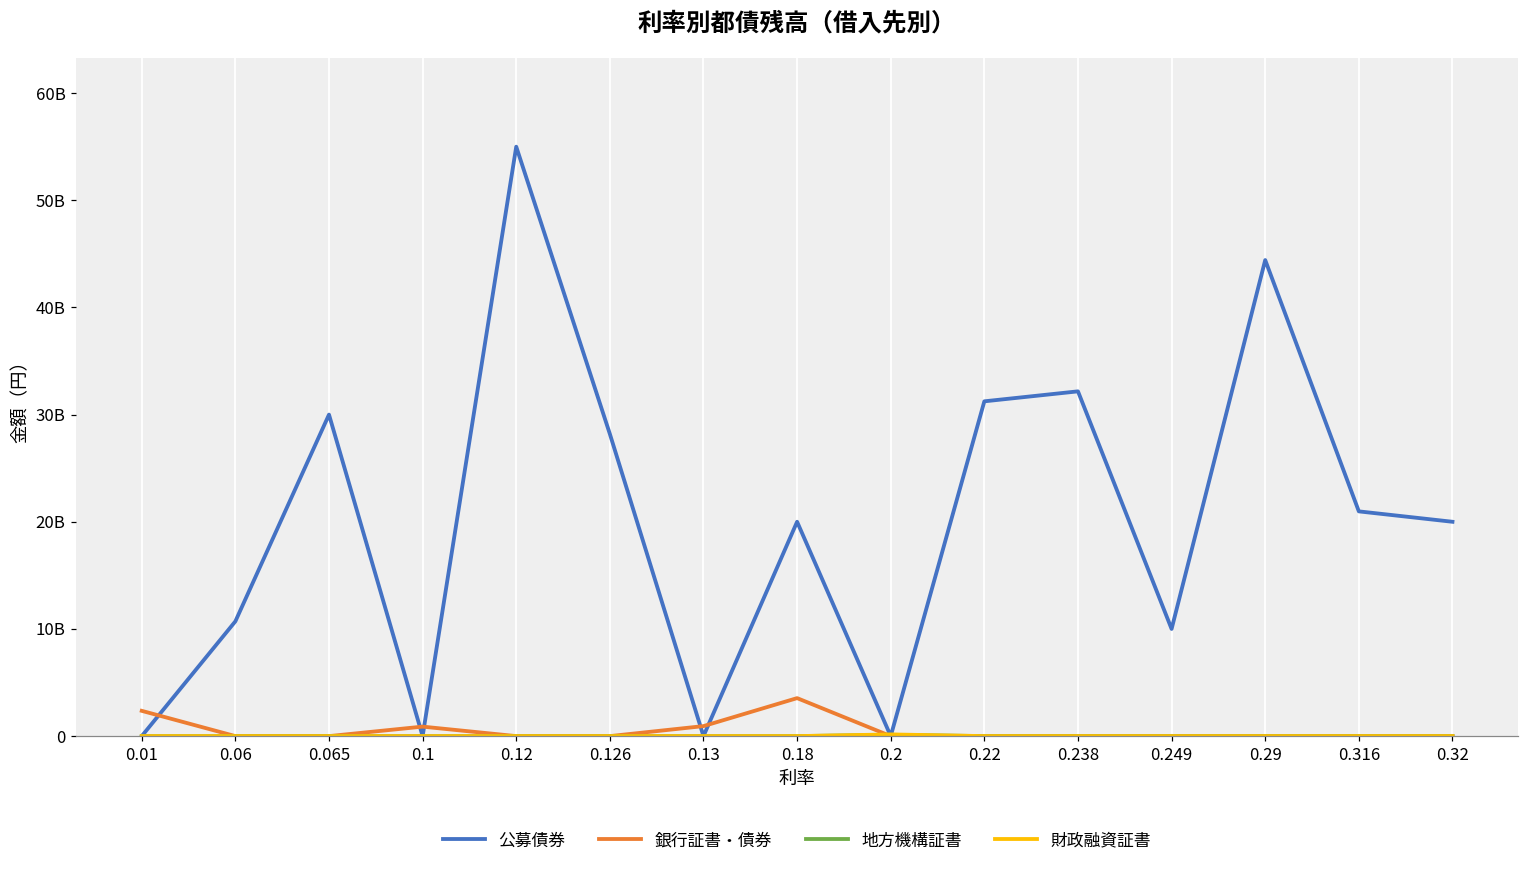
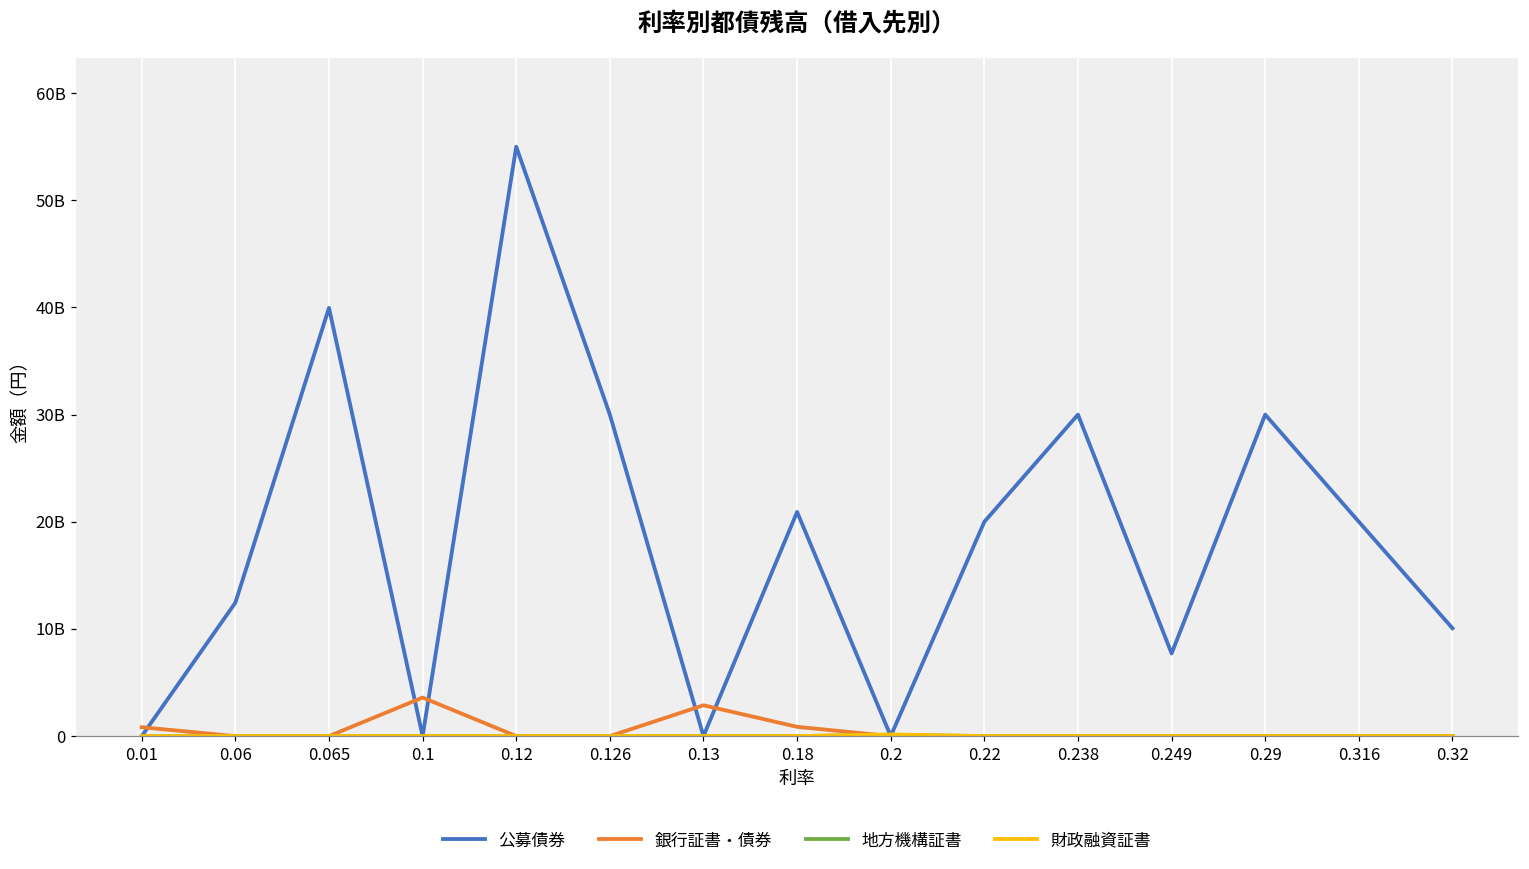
  {
    "公募債券": {
-     "0.06": 11000000000,
-     "0.065": 30000000000,
+     "0.06": 12000000000,
+     "0.065": 40000000000,
      "0.12": 55000000000,
-     "0.126": 28000000000,
-     "0.18": 20000000000,
-     "0.22": 31000000000,
-     "0.238": 32000000000,
-     "0.249": 10000000000,
-     "0.29": 44000000000,
-     "0.316": 21000000000,
-     "0.32": 20000000000
+     "0.126": 30000000000,
+     "0.18": 21000000000,
+     "0.22": 20000000000,
+     "0.238": 30000000000,
+     "0.249": 8000000000,
+     "0.29": 30000000000,
+     "0.316": 20000000000,
+     "0.32": 10000000000
    },
    "銀行証書・債券": {
-     "0.01": 2000000000,
-     "0.1": 1000000000,
-     "0.13": 1000000000,
-     "0.18": 4000000000
+     "0.01": 1000000000,
+     "0.1": 4000000000,
+     "0.13": 3000000000,
+     "0.18": 1000000000
    },
    "財政融資証書": {
      "0.18": 0
    }
  }
